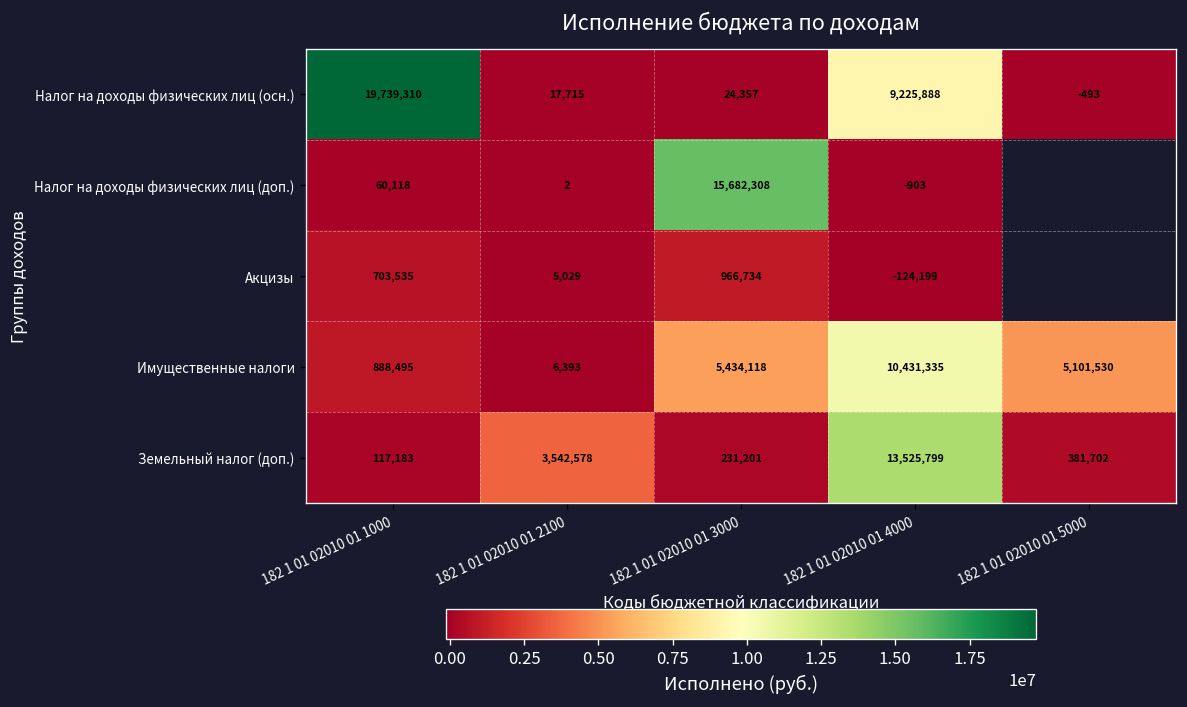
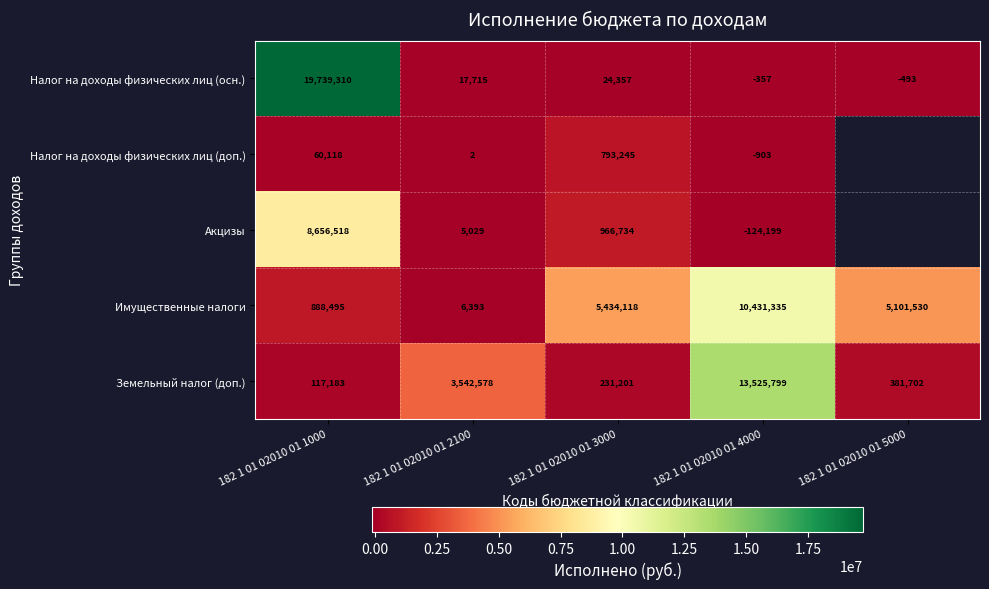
  {
    "Налог на доходы физических лиц (осн.)": {
      "182 1 01 02010 01 1000": "19,739,310",
      "182 1 01 02010 01 2100": "17,715",
      "182 1 01 02010 01 3000": "24,357",
-     "182 1 01 02010 01 4000": "9,225,888",
+     "182 1 01 02010 01 4000": "-357",
      "182 1 01 02010 01 5000": "-493"
    },
    "Налог на доходы физических лиц (доп.)": {
      "182 1 01 02010 01 1000": "60,118",
      "182 1 01 02010 01 2100": "2",
-     "182 1 01 02010 01 3000": "15,682,308",
+     "182 1 01 02010 01 3000": "793,245",
      "182 1 01 02010 01 4000": "-903"
    },
    "Акцизы": {
-     "182 1 01 02010 01 1000": "703,535",
+     "182 1 01 02010 01 1000": "8,656,518",
      "182 1 01 02010 01 2100": "5,029",
      "182 1 01 02010 01 3000": "966,734",
      "182 1 01 02010 01 4000": "-124,199"
    },
    "Имущественные налоги": {
      "182 1 01 02010 01 1000": "888,495",
      "182 1 01 02010 01 2100": "6,393",
      "182 1 01 02010 01 3000": "5,434,118",
      "182 1 01 02010 01 4000": "10,431,335",
      "182 1 01 02010 01 5000": "5,101,530"
    },
    "Земельный налог (доп.)": {
      "182 1 01 02010 01 1000": "117,183",
      "182 1 01 02010 01 2100": "3,542,578",
      "182 1 01 02010 01 3000": "231,201",
      "182 1 01 02010 01 4000": "13,525,799",
      "182 1 01 02010 01 5000": "381,702"
    }
  }
